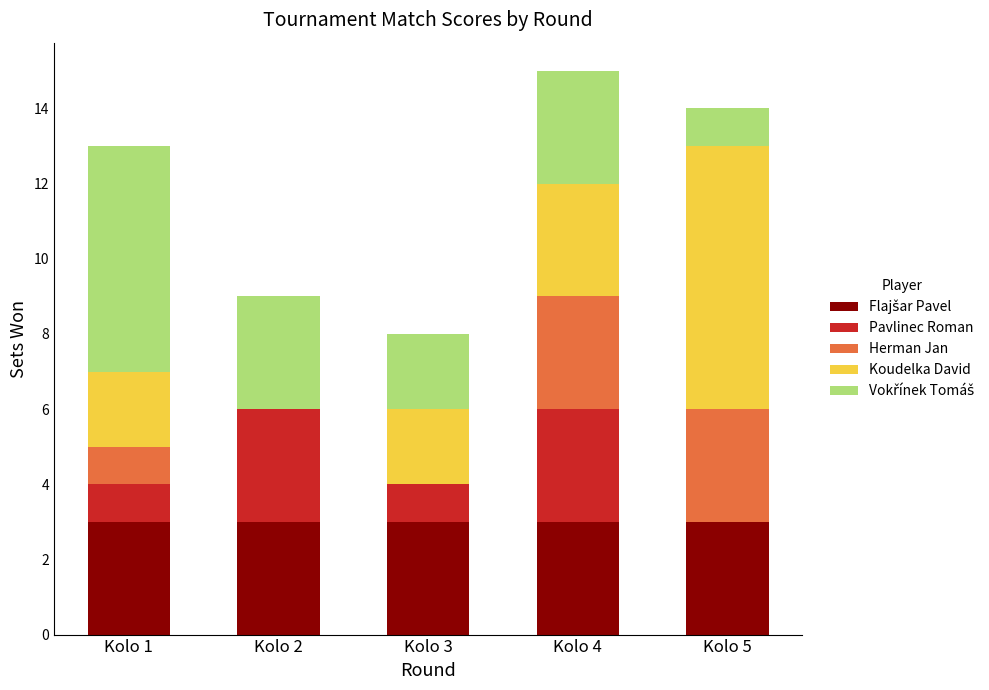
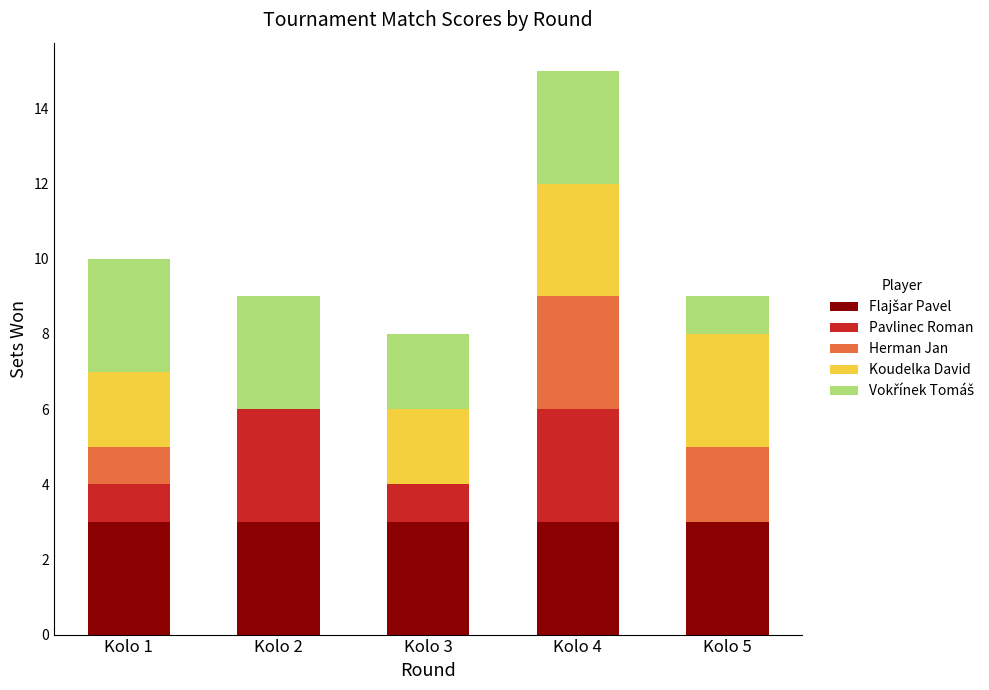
  {
    "Flajšar Pavel": {
      "Kolo 1": 3,
      "Kolo 2": 3,
      "Kolo 3": 3,
      "Kolo 4": 3,
      "Kolo 5": 3
    },
    "Pavlinec Roman": {
      "Kolo 1": 1,
      "Kolo 2": 3,
      "Kolo 3": 1,
      "Kolo 4": 3,
      "Kolo 5": 0
    },
    "Herman Jan": {
      "Kolo 1": 1,
      "Kolo 2": 0,
      "Kolo 3": 0,
      "Kolo 4": 3,
-     "Kolo 5": 3
+     "Kolo 5": 2
    },
    "Koudelka David": {
      "Kolo 1": 2,
      "Kolo 2": 0,
      "Kolo 3": 2,
      "Kolo 4": 3,
-     "Kolo 5": 7
+     "Kolo 5": 3
    },
    "Vokřínek Tomáš": {
-     "Kolo 1": 6,
+     "Kolo 1": 3,
      "Kolo 2": 3,
      "Kolo 3": 2,
      "Kolo 4": 3,
      "Kolo 5": 1
    }
  }
